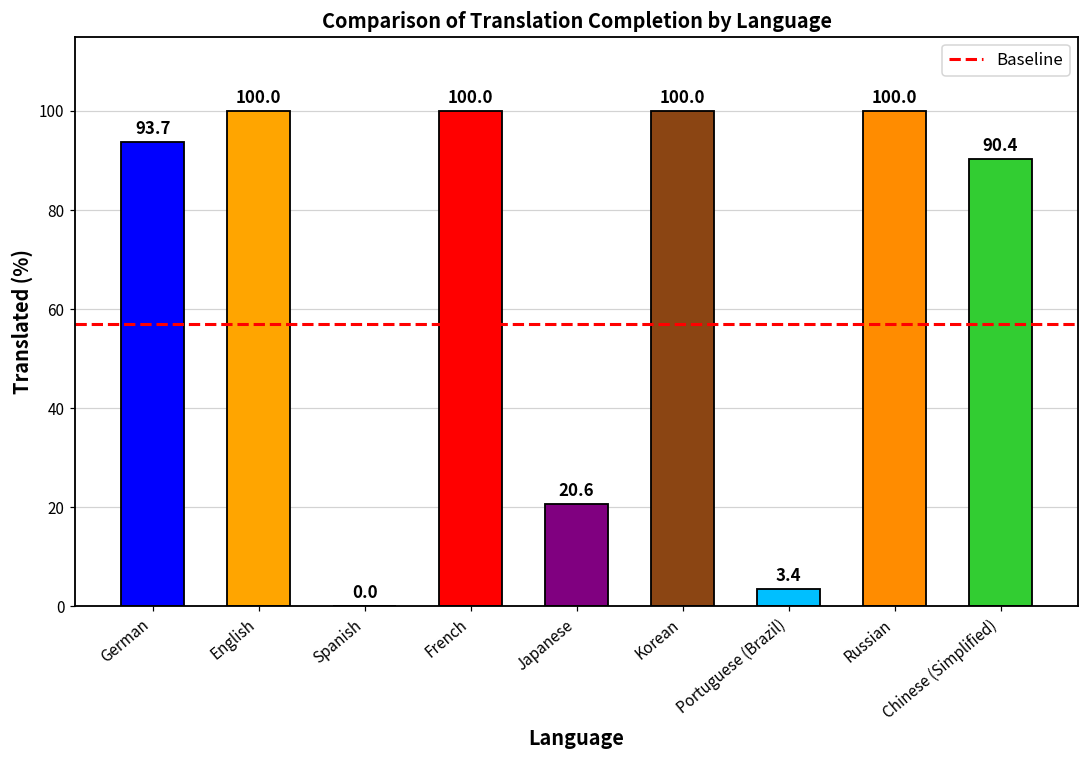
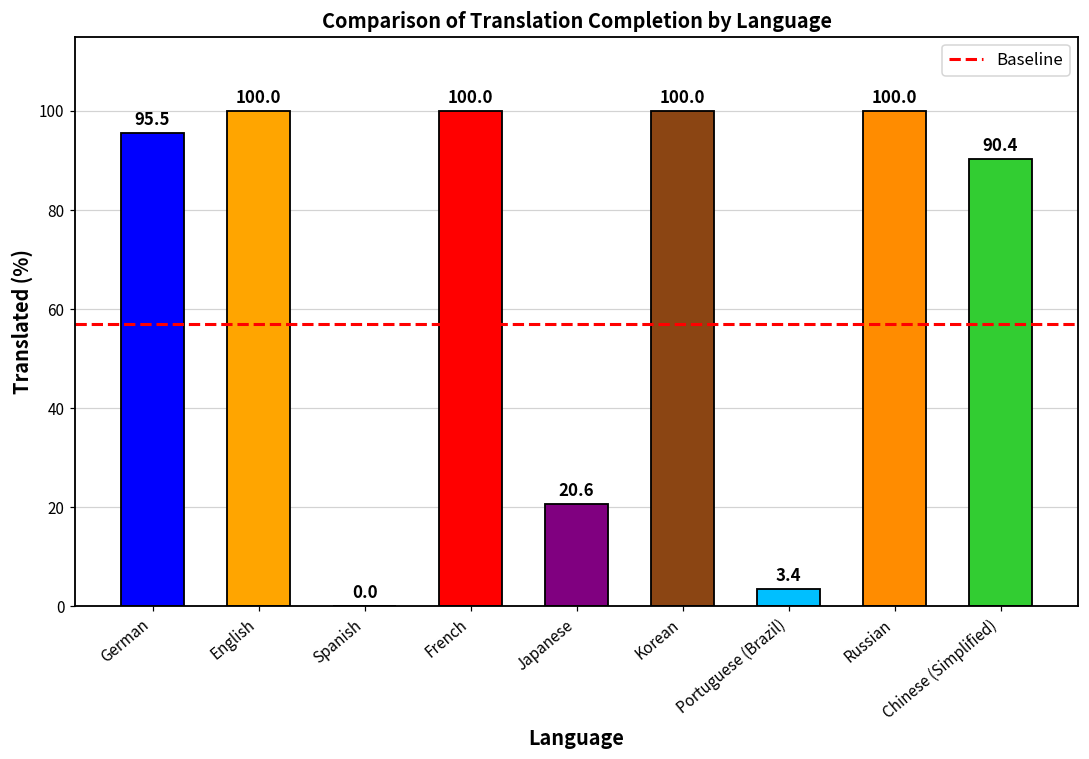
  {
-   "German": 93.7,
+   "German": 95.5,
    "English": 100.0,
    "Spanish": 0.0,
    "French": 100.0,
    "Japanese": 20.6,
    "Korean": 100.0,
    "Portuguese (Brazil)": 3.4,
    "Russian": 100.0,
    "Chinese (Simplified)": 90.4
  }
